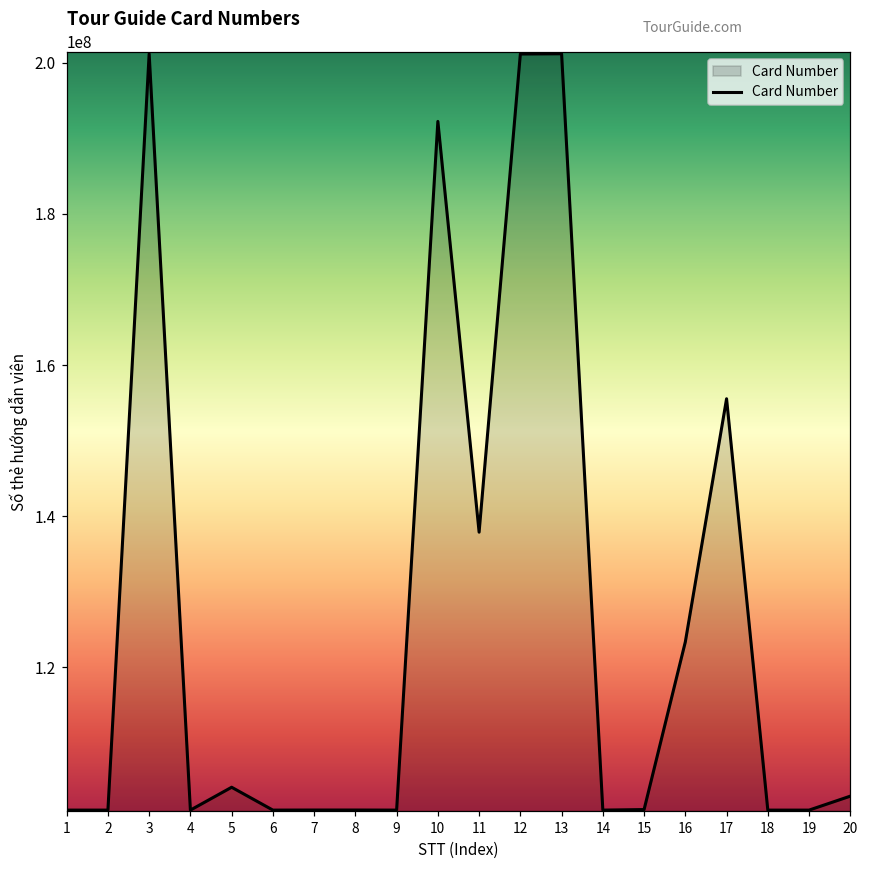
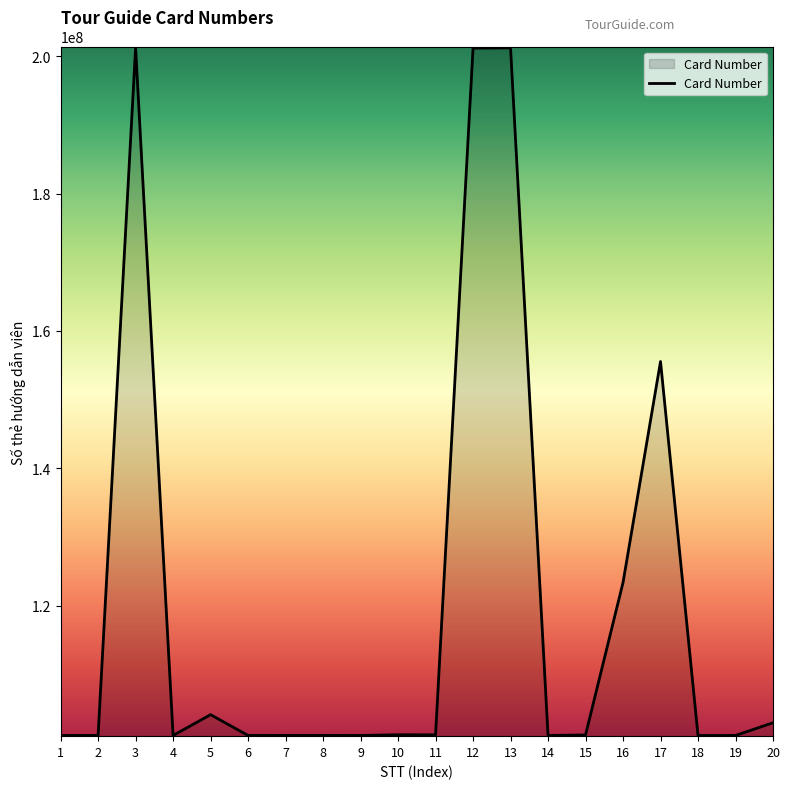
  {
    "1": 101000000,
    "2": 101000000,
    "3": 201000000,
    "4": 101000000,
    "5": 104000000,
    "6": 101000000,
    "7": 101000000,
    "8": 101000000,
    "9": 101000000,
-   "10": 192000000,
-   "11": 138000000,
+   "10": 101000000,
+   "11": 101000000,
    "12": 201000000,
    "13": 201000000,
    "14": 101000000,
    "15": 101000000,
    "16": 123000000,
    "17": 156000000,
    "18": 101000000,
    "19": 101000000,
    "20": 103000000
  }
